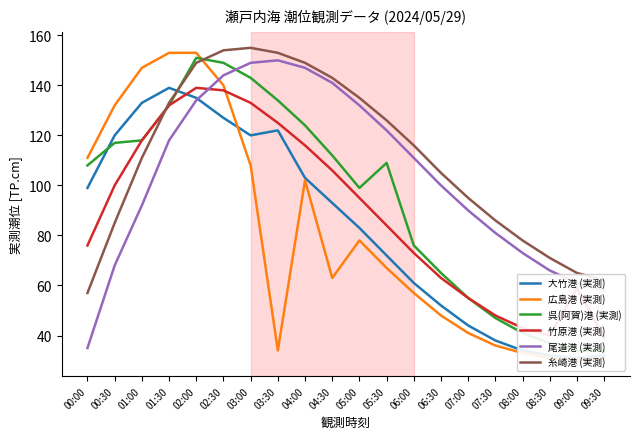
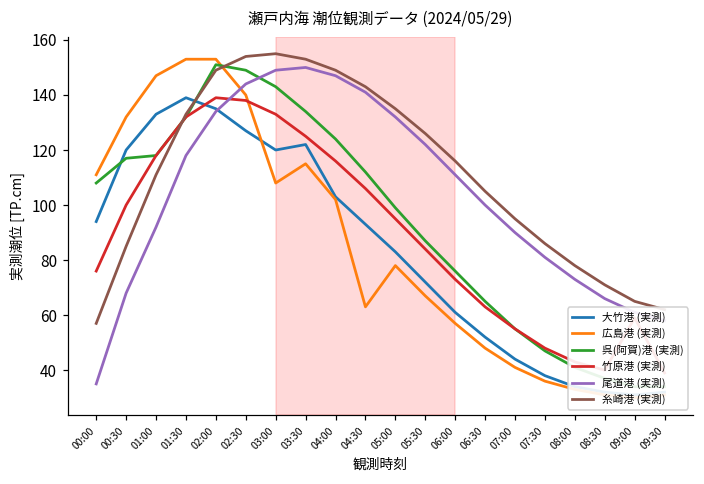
  {
    "大竹港 (実測)": {
-     "00:00": 99,
+     "00:00": 94,
      "00:30": 120,
      "01:00": 133,
      "01:30": 139,
      "02:30": 127,
      "03:00": 120,
      "03:30": 122,
      "04:30": 93,
      "05:00": 83,
      "05:30": 72,
      "06:00": 61,
      "06:30": 52,
      "07:00": 44,
      "07:30": 38
    },
    "広島港 (実測)": {
      "00:00": 111,
      "00:30": 132,
      "01:00": 147,
      "01:30": 153,
      "02:00": 153,
      "02:30": 140,
      "03:00": 108,
-     "03:30": 34,
+     "03:30": 115,
      "04:30": 63,
      "05:00": 78,
      "05:30": 67,
      "06:00": 57,
      "06:30": 48,
      "07:00": 41,
      "07:30": 36
    },
    "呉(阿賀)港 (実測)": {
      "00:00": 108,
      "00:30": 117,
      "02:00": 151,
      "02:30": 149,
      "03:00": 143,
      "03:30": 134,
      "04:00": 124,
      "04:30": 112,
      "05:00": 99,
-     "05:30": 109,
+     "05:30": 87,
      "06:00": 76,
      "06:30": 65
    },
    "竹原港 (実測)": {
      "00:00": 76,
      "00:30": 100,
      "02:00": 139,
      "02:30": 138,
      "03:00": 133,
      "03:30": 125,
      "04:00": 116,
      "04:30": 106,
      "05:00": 95,
      "05:30": 84,
      "06:00": 73,
      "06:30": 63
    },
    "尾道港 (実測)": {
      "00:00": 35,
      "00:30": 68,
      "01:00": 92,
      "01:30": 118,
      "02:30": 144,
      "03:00": 149,
      "03:30": 150,
      "04:00": 147,
      "04:30": 141,
      "05:00": 132,
      "05:30": 122,
      "06:00": 111,
      "06:30": 100,
      "07:00": 90,
      "07:30": 81,
      "08:00": 73,
      "08:30": 66
    },
    "糸崎港 (実測)": {
      "00:00": 57,
      "00:30": 85,
      "01:00": 111,
      "02:00": 149,
      "02:30": 154,
      "03:00": 155,
      "03:30": 153,
      "04:00": 149,
      "04:30": 143,
      "05:00": 135,
      "05:30": 126,
      "06:00": 116,
      "06:30": 105,
      "07:00": 95,
      "07:30": 86,
      "08:00": 78,
      "08:30": 71,
      "09:00": 65
    }
  }
